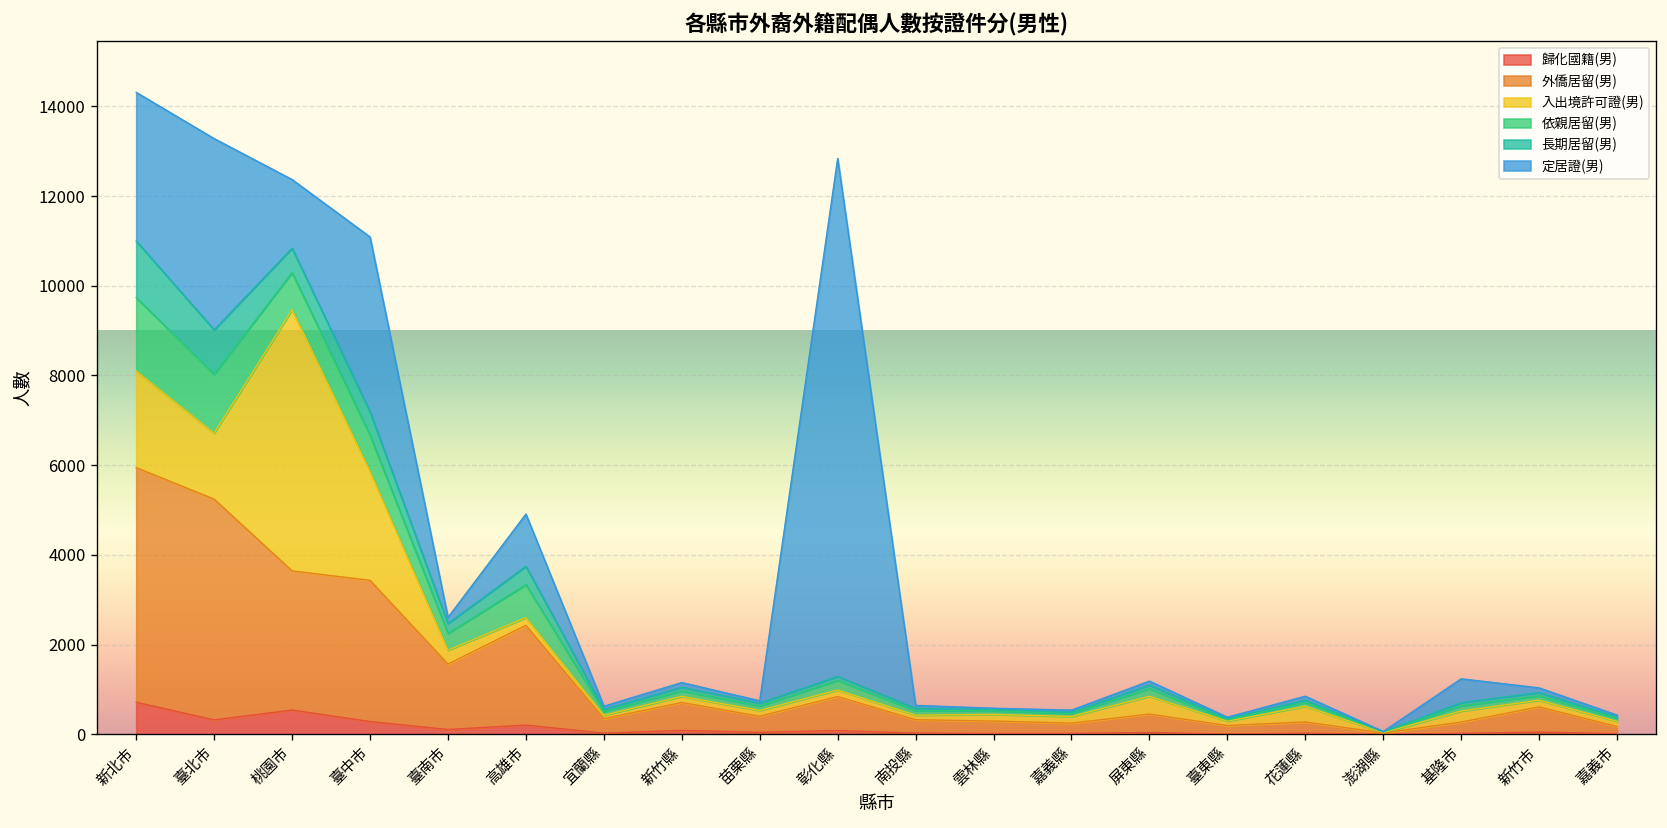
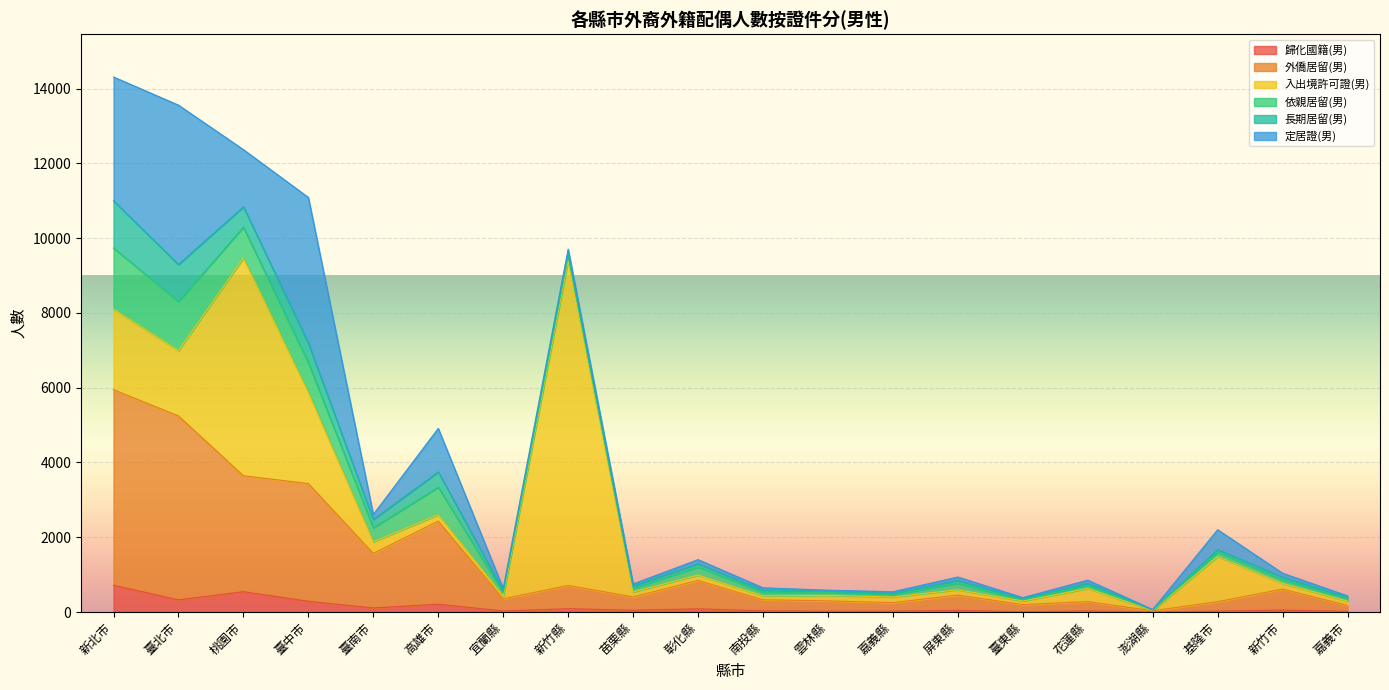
  {
    "入出境許可證(男)": {
      "新北市": 2200,
-     "臺北市": 1500,
+     "臺北市": 1700,
      "桃園市": 5800,
      "臺中市": 2400,
      "臺南市": 300,
      "高雄市": 200,
      "宜蘭縣": 100,
-     "新竹縣": 100,
+     "新竹縣": 8700,
      "苗栗縣": 100,
      "彰化縣": 100,
      "南投縣": 100,
      "雲林縣": 100,
-     "屏東縣": 400,
+     "屏東縣": 100,
      "花蓮縣": 400,
-     "基隆市": 200,
+     "基隆市": 1200,
      "新竹市": 200
    },
    "定居證(男)": {
      "新北市": 3300,
      "臺北市": 4300,
      "桃園市": 1500,
      "臺中市": 3900,
      "臺南市": 100,
      "高雄市": 1200,
      "宜蘭縣": 100,
      "新竹縣": 100,
-     "彰化縣": 11500,
+     "彰化縣": 100,
      "屏東縣": 100,
      "花蓮縣": 100,
      "基隆市": 500,
      "新竹市": 100
    }
  }
